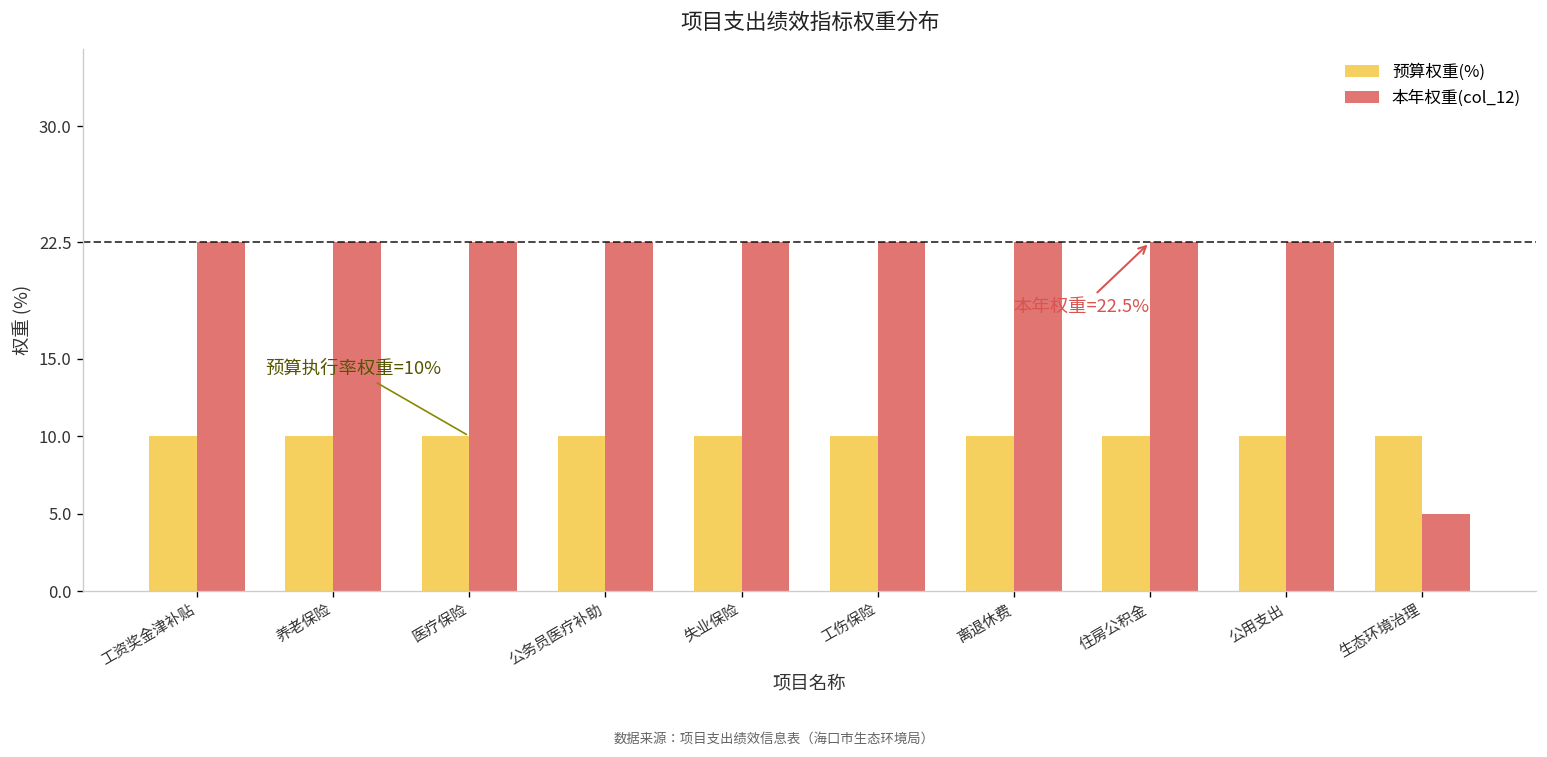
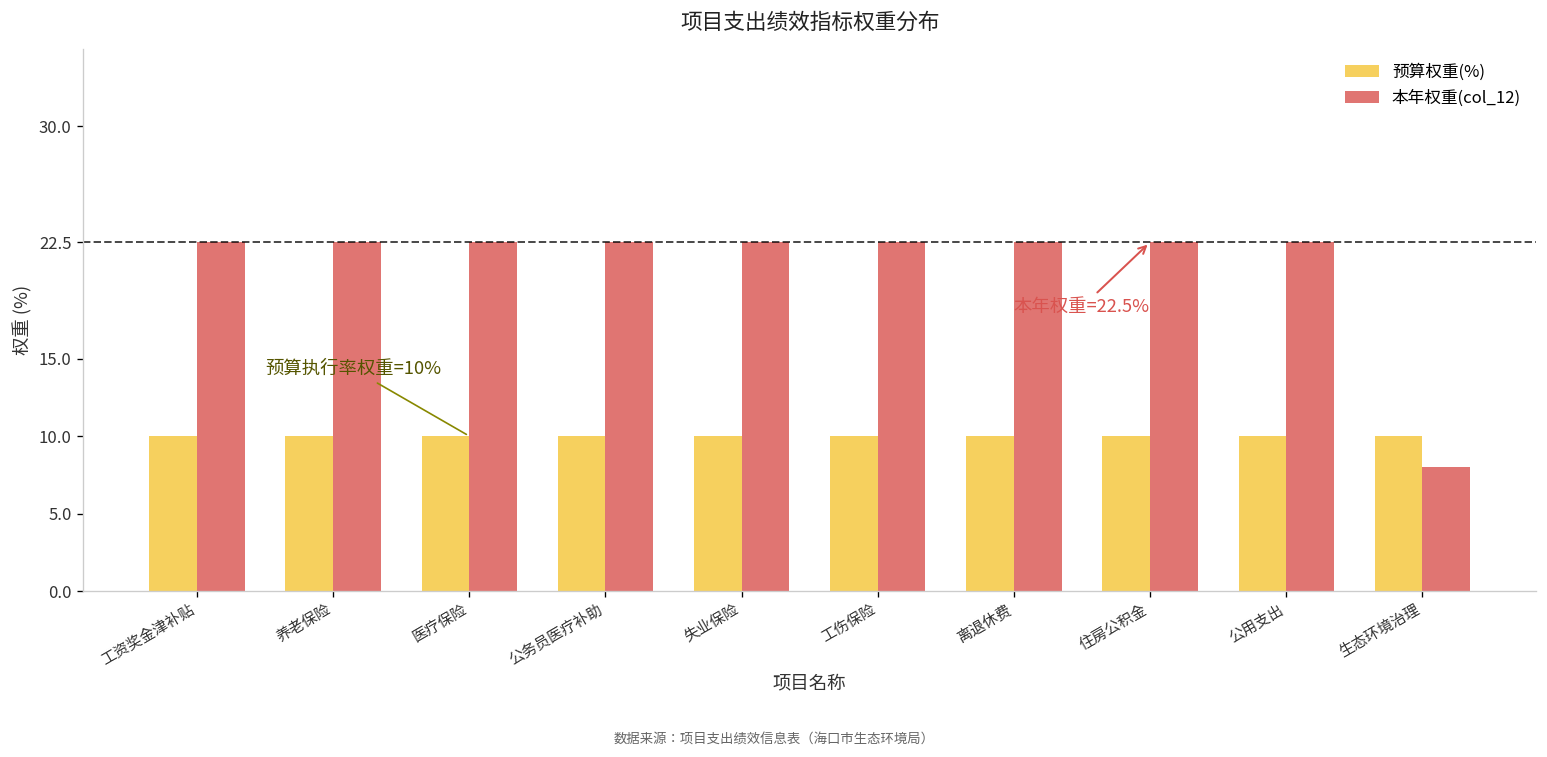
  {
    "预算权重(%)": {
      "养老保险": "10%",
      "医疗保险": "10%"
    },
    "本年权重(col_12)": {
      "工资奖金津补贴": "22.5",
      "医疗保险": "22.5",
      "公务员医疗补助": "22.5",
      "失业保险": "22.5",
      "工伤保险": "22.5",
      "住房公积金": "22.5",
      "公用支出": "22.5",
-     "生态环境治理": "5"
+     "生态环境治理": "8"
    }
  }
